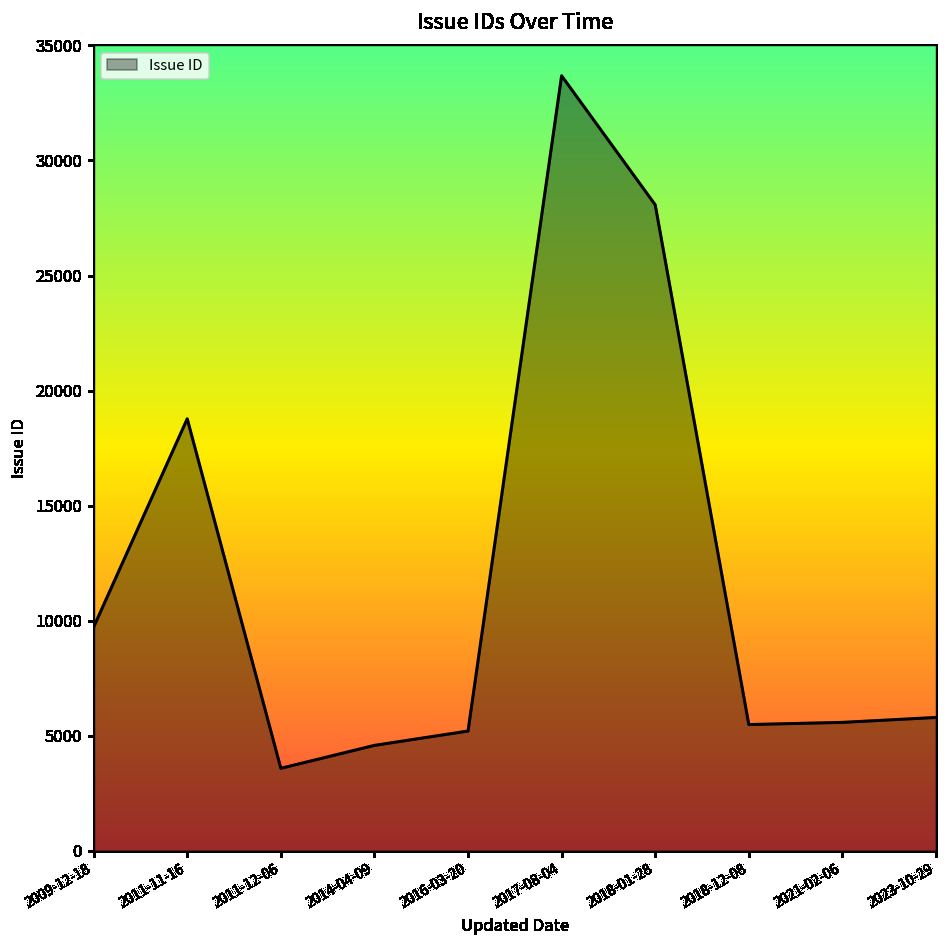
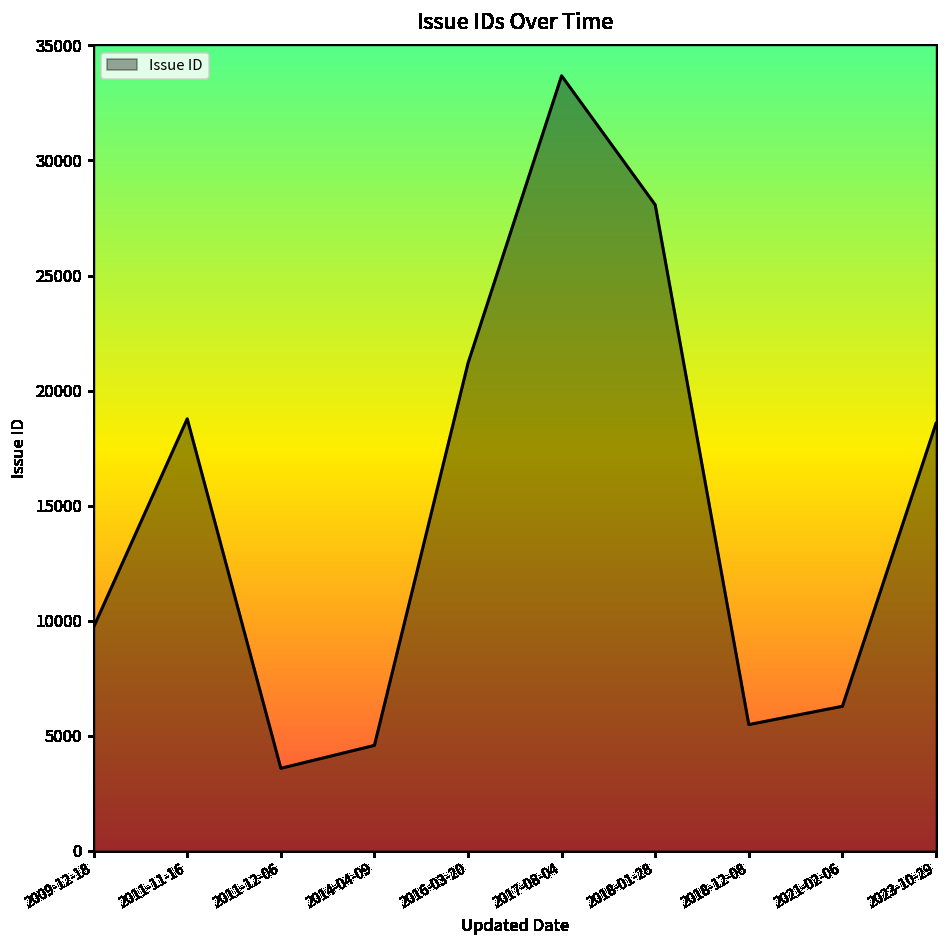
  {
    "2009-12-18": 9700,
    "2011-11-16": 18800,
    "2011-12-06": 3600,
    "2014-04-09": 4600,
-   "2016-03-20": 5200,
+   "2016-03-20": 21200,
    "2017-08-04": 33700,
    "2018-01-28": 28100,
    "2018-12-08": 5500,
-   "2021-02-06": 5600,
-   "2023-10-29": 5800
+   "2021-02-06": 6300,
+   "2023-10-29": 18600
  }
